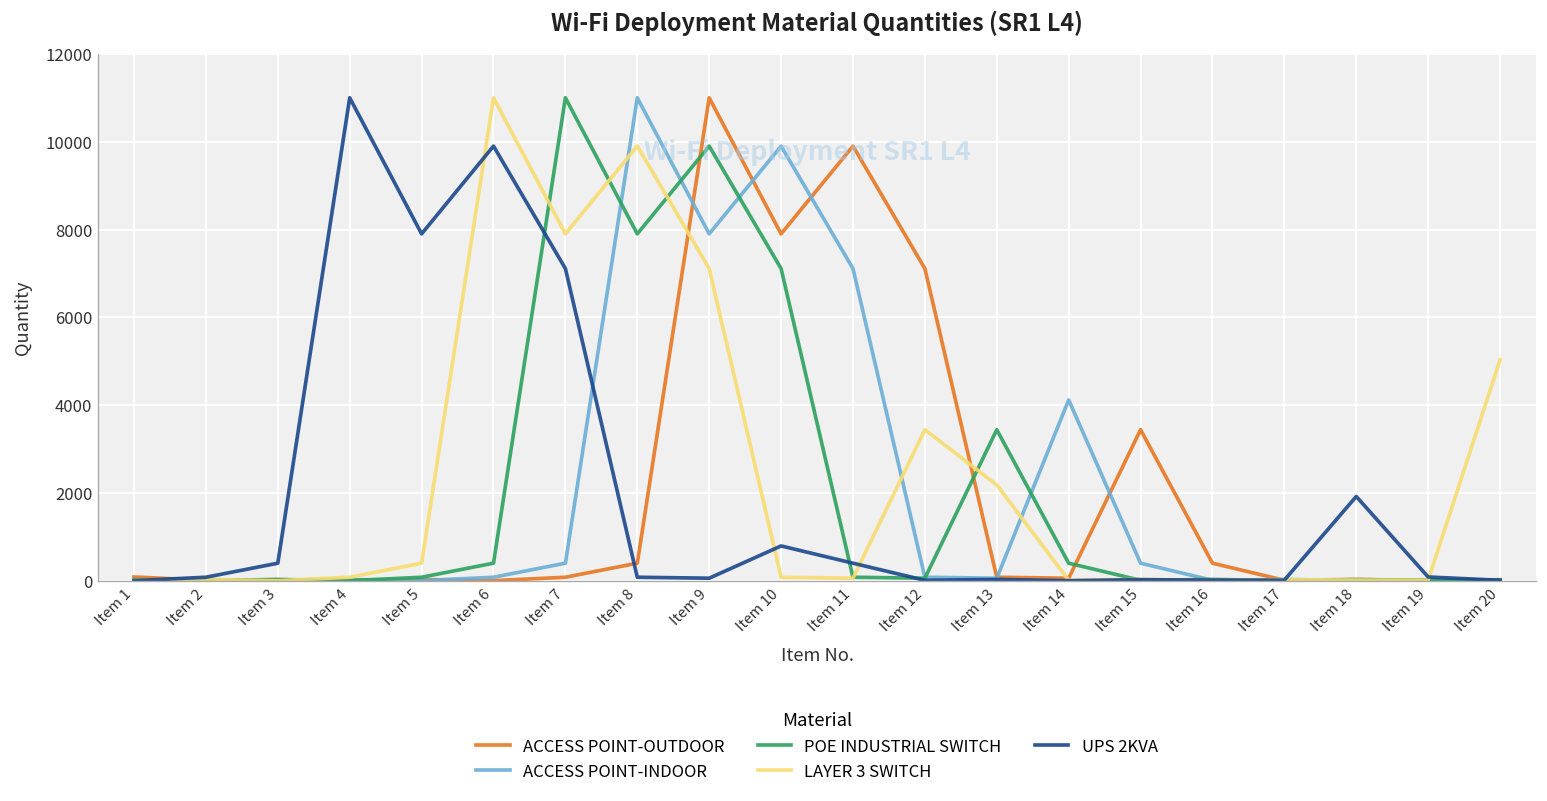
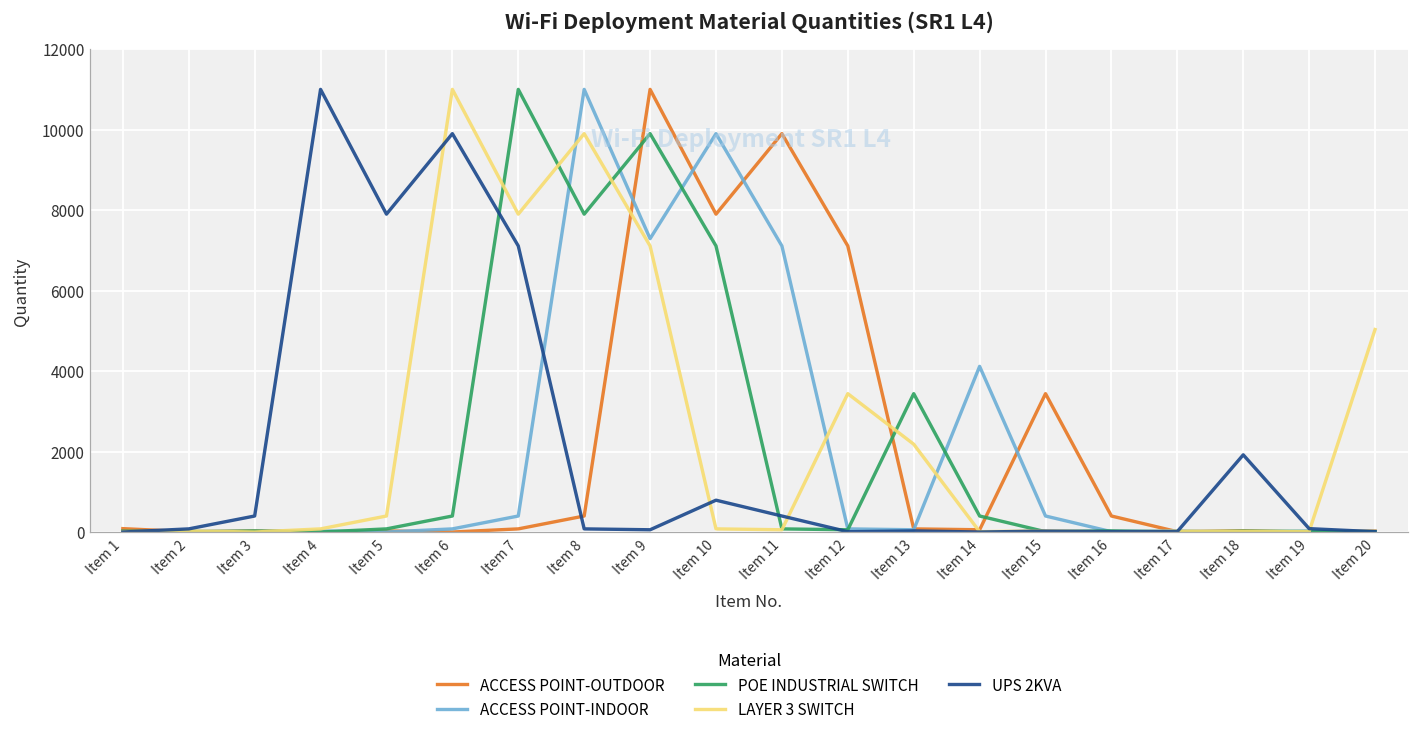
  {
    "ACCESS POINT-OUTDOOR": {
      "Item 6": 0,
      "Item 7": 100,
      "Item 8": 400,
      "Item 9": 11000,
      "Item 10": 7900,
      "Item 11": 9900,
      "Item 12": 7100,
      "Item 15": 3400,
      "Item 16": 400
    },
    "ACCESS POINT-INDOOR": {
      "Item 6": 100,
      "Item 7": 400,
      "Item 8": 11000,
-     "Item 9": 7900,
+     "Item 9": 7300,
      "Item 10": 9900,
      "Item 11": 7100,
      "Item 14": 4100,
      "Item 15": 400
    },
    "POE INDUSTRIAL SWITCH": {
      "Item 6": 400,
      "Item 7": 11000,
      "Item 8": 7900,
      "Item 9": 9900,
      "Item 10": 7100,
      "Item 13": 3400,
      "Item 14": 400
    },
    "LAYER 3 SWITCH": {
      "Item 5": 400,
      "Item 6": 11000,
      "Item 7": 7900,
      "Item 8": 9900,
      "Item 9": 7100,
      "Item 10": 100,
      "Item 12": 3400,
      "Item 13": 2200,
      "Item 20": 5000
    },
    "UPS 2KVA": {
      "Item 3": 400,
      "Item 4": 11000,
      "Item 5": 7900,
      "Item 6": 9900,
      "Item 7": 7100,
      "Item 8": 100,
      "Item 9": 100,
      "Item 10": 800,
      "Item 11": 400,
      "Item 18": 1900
    }
  }
